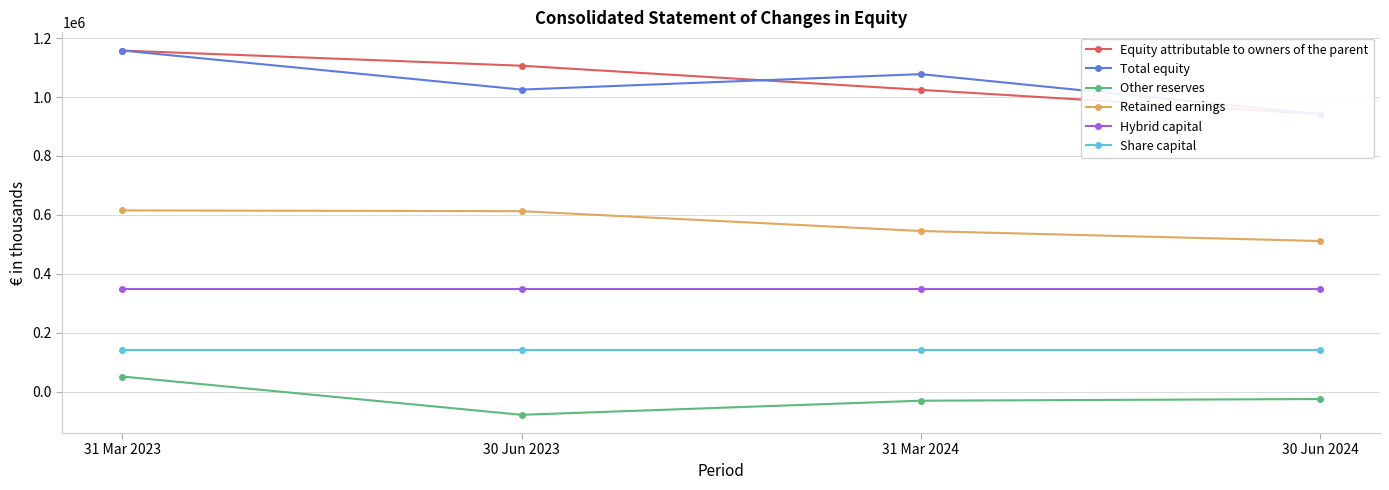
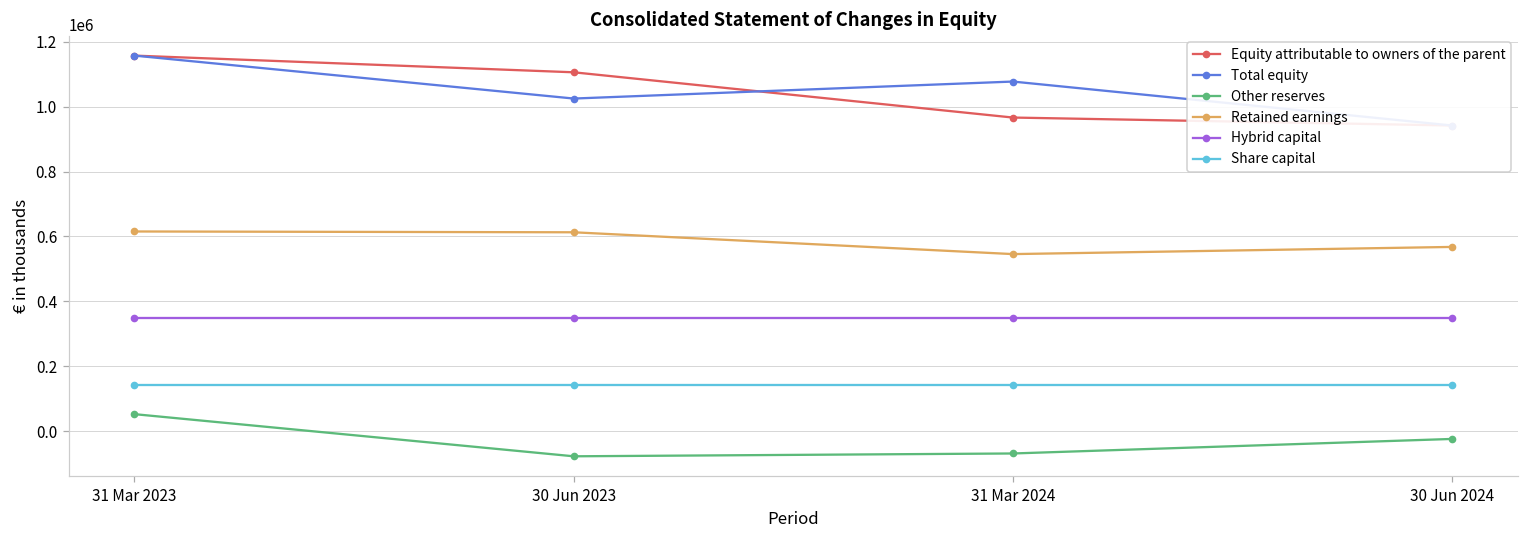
  {
    "Equity attributable to owners of the parent": {
      "30 Jun 2023": 1110000,
-     "31 Mar 2024": 1020000
+     "31 Mar 2024": 970000
    },
    "Total equity": {
      "30 Jun 2023": 1030000,
      "31 Mar 2024": 1080000
    },
    "Other reserves": {
      "31 Mar 2023": 50000,
      "30 Jun 2023": -80000,
-     "31 Mar 2024": -30000,
+     "31 Mar 2024": -70000,
      "30 Jun 2024": -20000
    },
    "Retained earnings": {
      "31 Mar 2023": 620000,
      "30 Jun 2023": 610000,
      "31 Mar 2024": 550000,
-     "30 Jun 2024": 510000
+     "30 Jun 2024": 570000
    },
    "Hybrid capital": {
      "31 Mar 2023": 350000,
      "30 Jun 2023": 350000,
      "31 Mar 2024": 350000,
      "30 Jun 2024": 350000
    },
    "Share capital": {
      "31 Mar 2023": 140000,
      "30 Jun 2023": 140000,
      "31 Mar 2024": 140000,
      "30 Jun 2024": 140000
    }
  }
